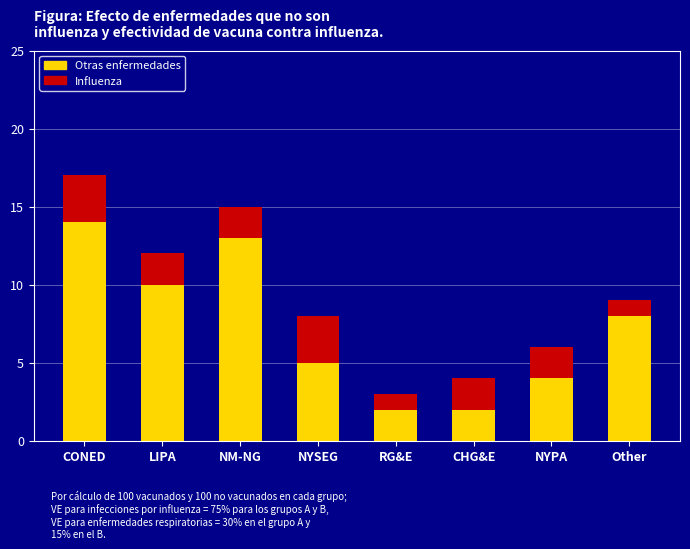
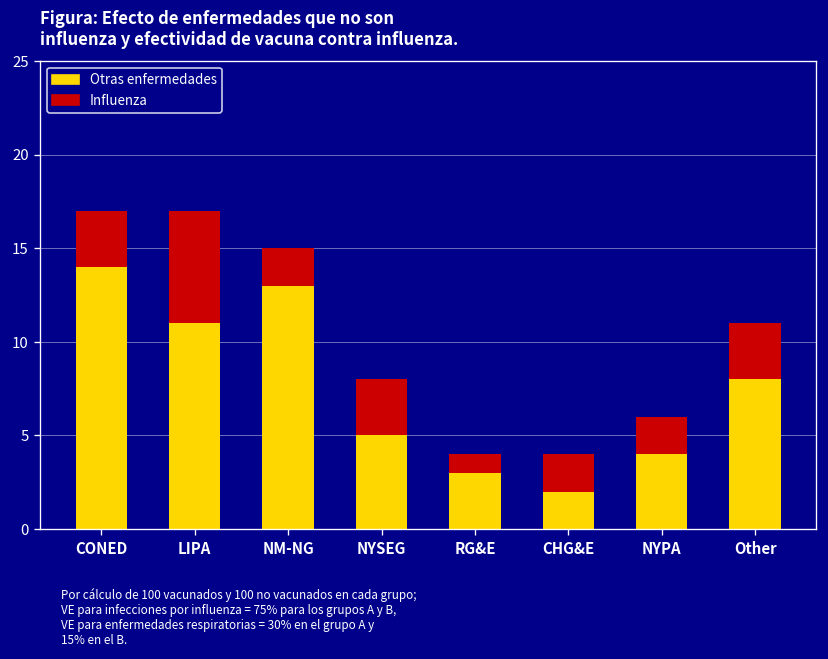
  {
    "Otras enfermedades": {
      "CONED": 14,
-     "LIPA": 10,
+     "LIPA": 11,
      "NM-NG": 13,
      "NYSEG": 5,
-     "RG&E": 2,
+     "RG&E": 3,
      "CHG&E": 2,
      "NYPA": 4,
      "Other": 8
    },
    "Influenza": {
      "CONED": 3,
-     "LIPA": 2,
+     "LIPA": 6,
      "NM-NG": 2,
      "NYSEG": 3,
      "RG&E": 1,
      "CHG&E": 2,
      "NYPA": 2,
-     "Other": 1
+     "Other": 3
    }
  }
